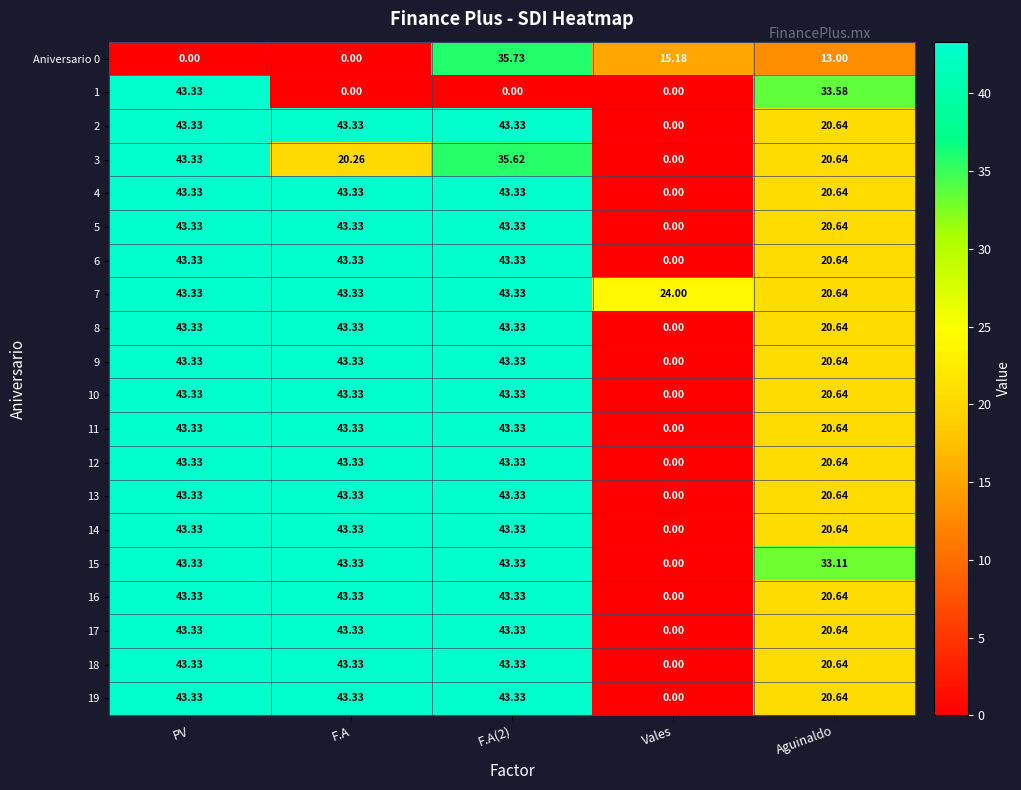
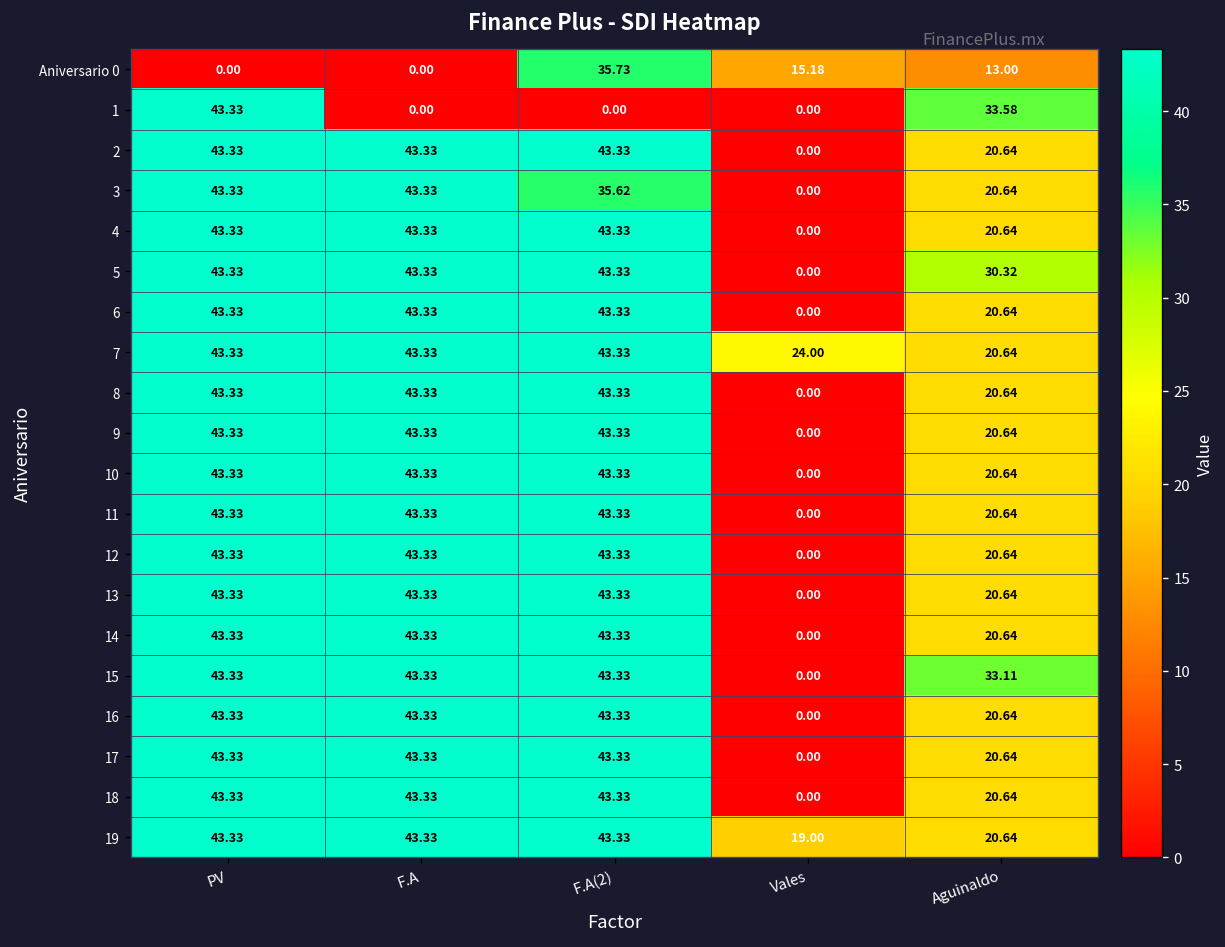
  {
    "Aniversario 0": {
      "PV": 0.00,
      "F.A": 0.00,
      "F.A(2)": 35.73,
      "Vales": 15.18,
      "Aguinaldo": 13.00
    },
    "1": {
      "PV": 43.33,
      "F.A": 0.00,
      "F.A(2)": 0.00,
      "Vales": 0.00,
      "Aguinaldo": 33.58
    },
    "2": {
      "PV": 43.33,
      "F.A": 43.33,
      "F.A(2)": 43.33,
      "Vales": 0.00,
      "Aguinaldo": 20.64
    },
    "3": {
      "PV": 43.33,
-     "F.A": 20.26,
+     "F.A": 43.33,
      "F.A(2)": 35.62,
      "Vales": 0.00,
      "Aguinaldo": 20.64
    },
    "4": {
      "PV": 43.33,
      "F.A": 43.33,
      "F.A(2)": 43.33,
      "Vales": 0.00,
      "Aguinaldo": 20.64
    },
    "5": {
      "PV": 43.33,
      "F.A": 43.33,
      "F.A(2)": 43.33,
      "Vales": 0.00,
-     "Aguinaldo": 20.64
+     "Aguinaldo": 30.32
    },
    "6": {
      "PV": 43.33,
      "F.A": 43.33,
      "F.A(2)": 43.33,
      "Vales": 0.00,
      "Aguinaldo": 20.64
    },
    "7": {
      "PV": 43.33,
      "F.A": 43.33,
      "F.A(2)": 43.33,
      "Vales": 24.00,
      "Aguinaldo": 20.64
    },
    "8": {
      "PV": 43.33,
      "F.A": 43.33,
      "F.A(2)": 43.33,
      "Vales": 0.00,
      "Aguinaldo": 20.64
    },
    "9": {
      "PV": 43.33,
      "F.A": 43.33,
      "F.A(2)": 43.33,
      "Vales": 0.00,
      "Aguinaldo": 20.64
    },
    "10": {
      "PV": 43.33,
      "F.A": 43.33,
      "F.A(2)": 43.33,
      "Vales": 0.00,
      "Aguinaldo": 20.64
    },
    "11": {
      "PV": 43.33,
      "F.A": 43.33,
      "F.A(2)": 43.33,
      "Vales": 0.00,
      "Aguinaldo": 20.64
    },
    "12": {
      "PV": 43.33,
      "F.A": 43.33,
      "F.A(2)": 43.33,
      "Vales": 0.00,
      "Aguinaldo": 20.64
    },
    "13": {
      "PV": 43.33,
      "F.A": 43.33,
      "F.A(2)": 43.33,
      "Vales": 0.00,
      "Aguinaldo": 20.64
    },
    "14": {
      "PV": 43.33,
      "F.A": 43.33,
      "F.A(2)": 43.33,
      "Vales": 0.00,
      "Aguinaldo": 20.64
    },
    "15": {
      "PV": 43.33,
      "F.A": 43.33,
      "F.A(2)": 43.33,
      "Vales": 0.00,
      "Aguinaldo": 33.11
    },
    "16": {
      "PV": 43.33,
      "F.A": 43.33,
      "F.A(2)": 43.33,
      "Vales": 0.00,
      "Aguinaldo": 20.64
    },
    "17": {
      "PV": 43.33,
      "F.A": 43.33,
      "F.A(2)": 43.33,
      "Vales": 0.00,
      "Aguinaldo": 20.64
    },
    "18": {
      "PV": 43.33,
      "F.A": 43.33,
      "F.A(2)": 43.33,
      "Vales": 0.00,
      "Aguinaldo": 20.64
    },
    "19": {
      "PV": 43.33,
      "F.A": 43.33,
      "F.A(2)": 43.33,
-     "Vales": 0.00,
+     "Vales": 19.00,
      "Aguinaldo": 20.64
    }
  }
